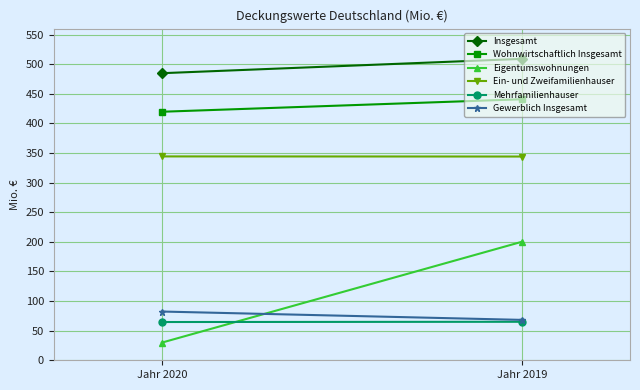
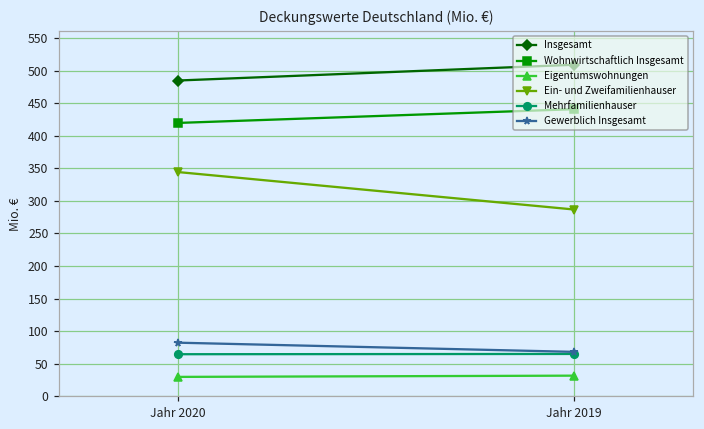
  {
    "Eigentumswohnungen": {
      "Jahr 2020": 30,
-     "Jahr 2019": 200
+     "Jahr 2019": 30
    },
    "Ein- und Zweifamilienhauser": {
      "Jahr 2020": 340,
-     "Jahr 2019": 340
+     "Jahr 2019": 290
    },
    "Mehrfamilienhauser": {
      "Jahr 2020": 60
    },
    "Gewerblich Insgesamt": {
      "Jahr 2020": 80
    }
  }
